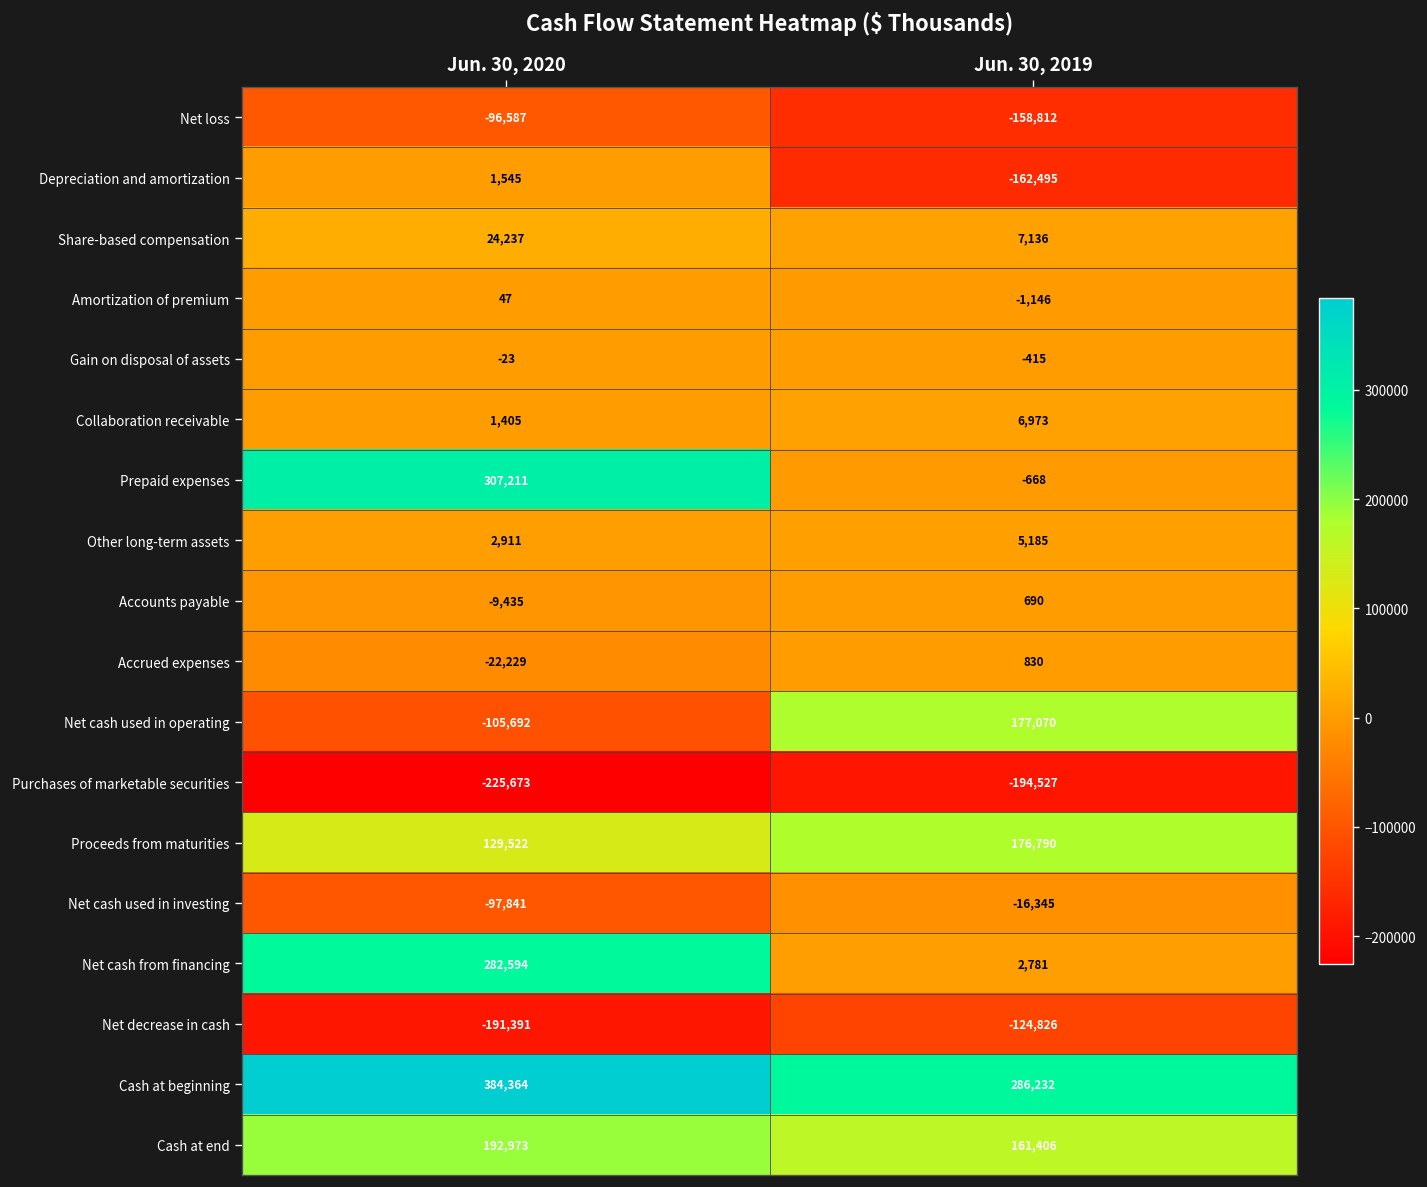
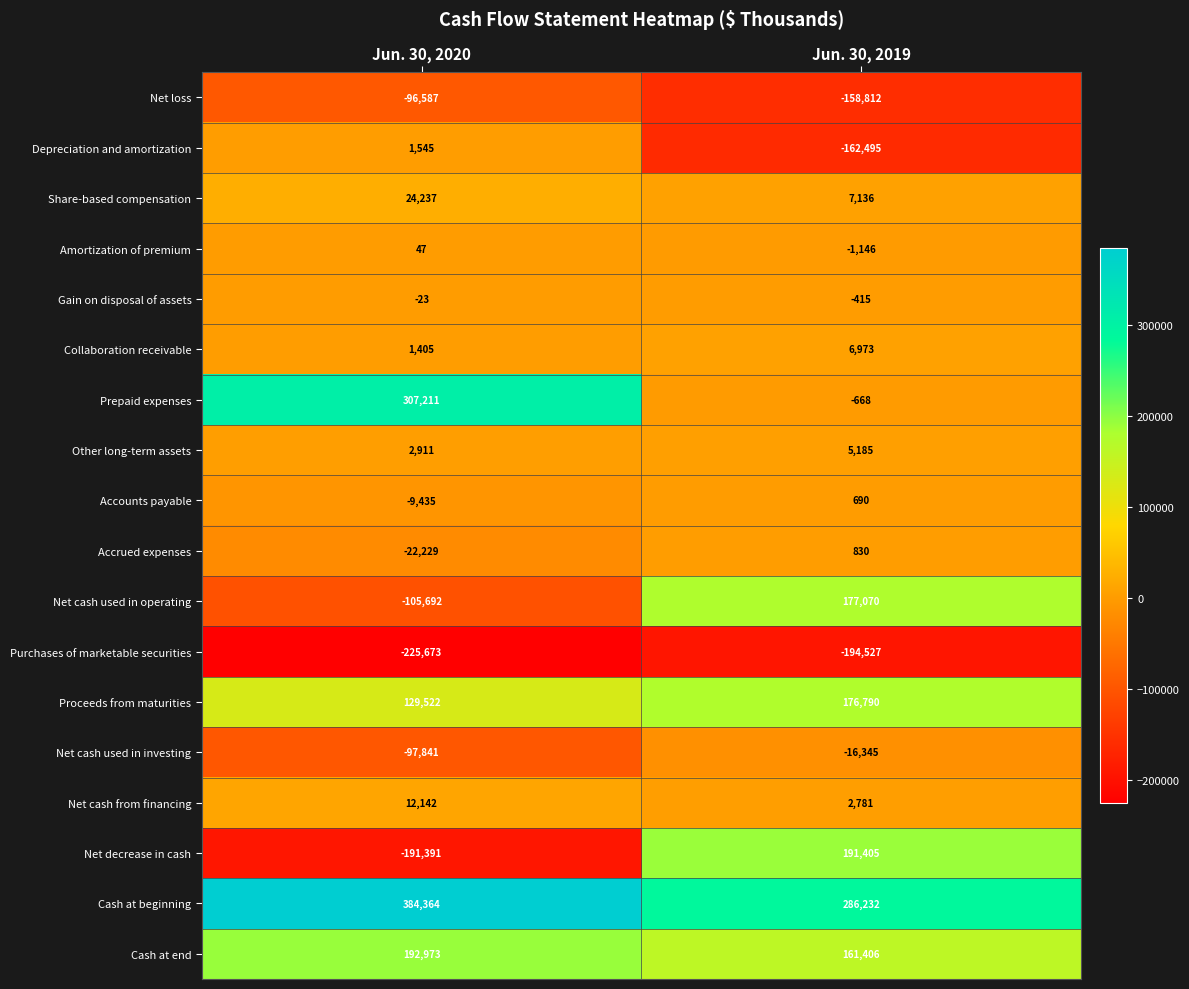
  {
    "Net loss": {
      "Jun. 30, 2020": "-96,587",
      "Jun. 30, 2019": "-158,812"
    },
    "Depreciation and amortization": {
      "Jun. 30, 2020": "1,545",
      "Jun. 30, 2019": "-162,495"
    },
    "Share-based compensation": {
      "Jun. 30, 2020": "24,237",
      "Jun. 30, 2019": "7,136"
    },
    "Amortization of premium": {
      "Jun. 30, 2020": "47",
      "Jun. 30, 2019": "-1,146"
    },
    "Gain on disposal of assets": {
      "Jun. 30, 2020": "-23",
      "Jun. 30, 2019": "-415"
    },
    "Collaboration receivable": {
      "Jun. 30, 2020": "1,405",
      "Jun. 30, 2019": "6,973"
    },
    "Prepaid expenses": {
      "Jun. 30, 2020": "307,211",
      "Jun. 30, 2019": "-668"
    },
    "Other long-term assets": {
      "Jun. 30, 2020": "2,911",
      "Jun. 30, 2019": "5,185"
    },
    "Accounts payable": {
      "Jun. 30, 2020": "-9,435",
      "Jun. 30, 2019": "690"
    },
    "Accrued expenses": {
      "Jun. 30, 2020": "-22,229",
      "Jun. 30, 2019": "830"
    },
    "Net cash used in operating": {
      "Jun. 30, 2020": "-105,692",
      "Jun. 30, 2019": "177,070"
    },
    "Purchases of marketable securities": {
      "Jun. 30, 2020": "-225,673",
      "Jun. 30, 2019": "-194,527"
    },
    "Proceeds from maturities": {
      "Jun. 30, 2020": "129,522",
      "Jun. 30, 2019": "176,790"
    },
    "Net cash used in investing": {
      "Jun. 30, 2020": "-97,841",
      "Jun. 30, 2019": "-16,345"
    },
    "Net cash from financing": {
-     "Jun. 30, 2020": "282,594",
+     "Jun. 30, 2020": "12,142",
      "Jun. 30, 2019": "2,781"
    },
    "Net decrease in cash": {
      "Jun. 30, 2020": "-191,391",
-     "Jun. 30, 2019": "-124,826"
+     "Jun. 30, 2019": "191,405"
    },
    "Cash at beginning": {
      "Jun. 30, 2020": "384,364",
      "Jun. 30, 2019": "286,232"
    },
    "Cash at end": {
      "Jun. 30, 2020": "192,973",
      "Jun. 30, 2019": "161,406"
    }
  }
